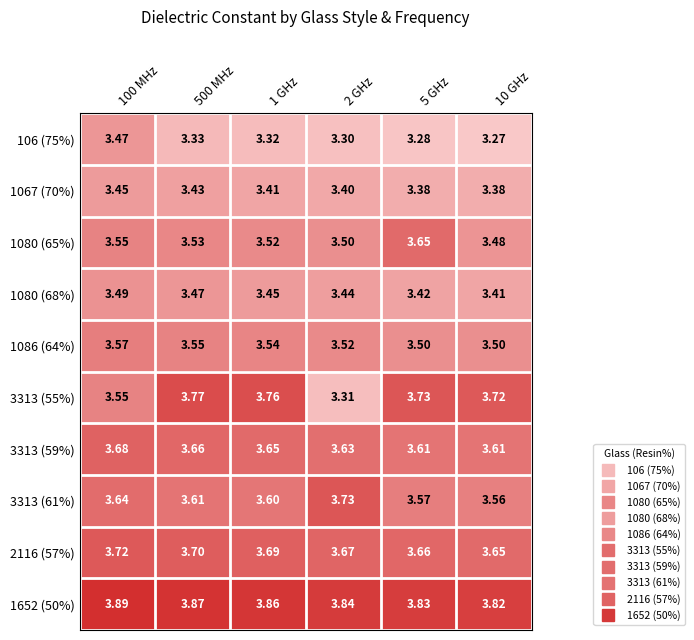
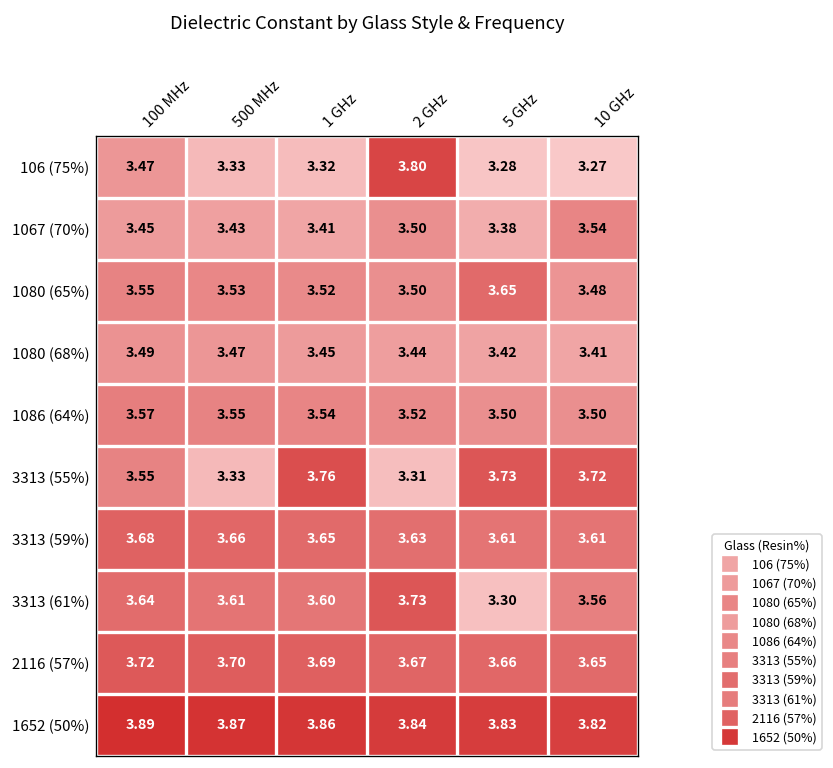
  {
    "106 (75%)": {
      "100 MHz": 3.47,
      "500 MHz": 3.33,
      "1 GHz": 3.32,
-     "2 GHz": 3.30,
+     "2 GHz": 3.80,
      "5 GHz": 3.28,
      "10 GHz": 3.27
    },
    "1067 (70%)": {
      "100 MHz": 3.45,
      "500 MHz": 3.43,
      "1 GHz": 3.41,
-     "2 GHz": 3.40,
+     "2 GHz": 3.50,
      "5 GHz": 3.38,
-     "10 GHz": 3.38
+     "10 GHz": 3.54
    },
    "1080 (65%)": {
      "100 MHz": 3.55,
      "500 MHz": 3.53,
      "1 GHz": 3.52,
      "2 GHz": 3.50,
      "5 GHz": 3.65,
      "10 GHz": 3.48
    },
    "1080 (68%)": {
      "100 MHz": 3.49,
      "500 MHz": 3.47,
      "1 GHz": 3.45,
      "2 GHz": 3.44,
      "5 GHz": 3.42,
      "10 GHz": 3.41
    },
    "1086 (64%)": {
      "100 MHz": 3.57,
      "500 MHz": 3.55,
      "1 GHz": 3.54,
      "2 GHz": 3.52,
      "5 GHz": 3.50,
      "10 GHz": 3.50
    },
    "3313 (55%)": {
      "100 MHz": 3.55,
-     "500 MHz": 3.77,
+     "500 MHz": 3.33,
      "1 GHz": 3.76,
      "2 GHz": 3.31,
      "5 GHz": 3.73,
      "10 GHz": 3.72
    },
    "3313 (59%)": {
      "100 MHz": 3.68,
      "500 MHz": 3.66,
      "1 GHz": 3.65,
      "2 GHz": 3.63,
      "5 GHz": 3.61,
      "10 GHz": 3.61
    },
    "3313 (61%)": {
      "100 MHz": 3.64,
      "500 MHz": 3.61,
      "1 GHz": 3.60,
      "2 GHz": 3.73,
-     "5 GHz": 3.57,
+     "5 GHz": 3.30,
      "10 GHz": 3.56
    },
    "2116 (57%)": {
      "100 MHz": 3.72,
      "500 MHz": 3.70,
      "1 GHz": 3.69,
      "2 GHz": 3.67,
      "5 GHz": 3.66,
      "10 GHz": 3.65
    },
    "1652 (50%)": {
      "100 MHz": 3.89,
      "500 MHz": 3.87,
      "1 GHz": 3.86,
      "2 GHz": 3.84,
      "5 GHz": 3.83,
      "10 GHz": 3.82
    }
  }
